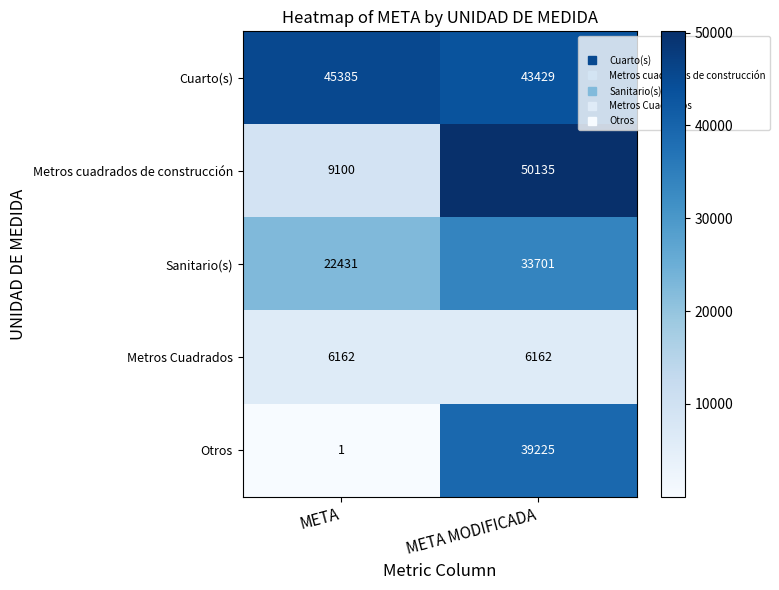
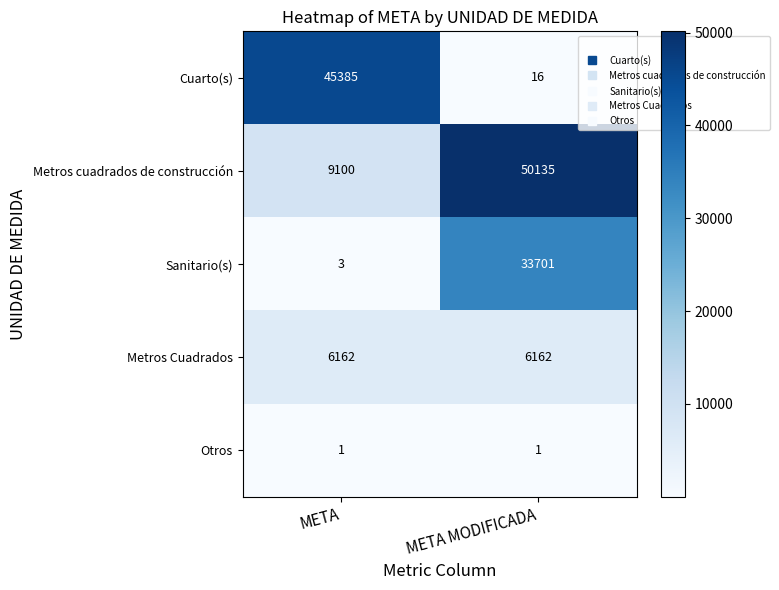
  {
    "Cuarto(s)": {
      "META": 45385,
-     "META MODIFICADA": 43429
+     "META MODIFICADA": 16
    },
    "Metros cuadrados de construcción": {
      "META": 9100,
      "META MODIFICADA": 50135
    },
    "Sanitario(s)": {
-     "META": 22431,
+     "META": 3,
      "META MODIFICADA": 33701
    },
    "Metros Cuadrados": {
      "META": 6162,
      "META MODIFICADA": 6162
    },
    "Otros": {
      "META": 1,
-     "META MODIFICADA": 39225
+     "META MODIFICADA": 1
    }
  }
